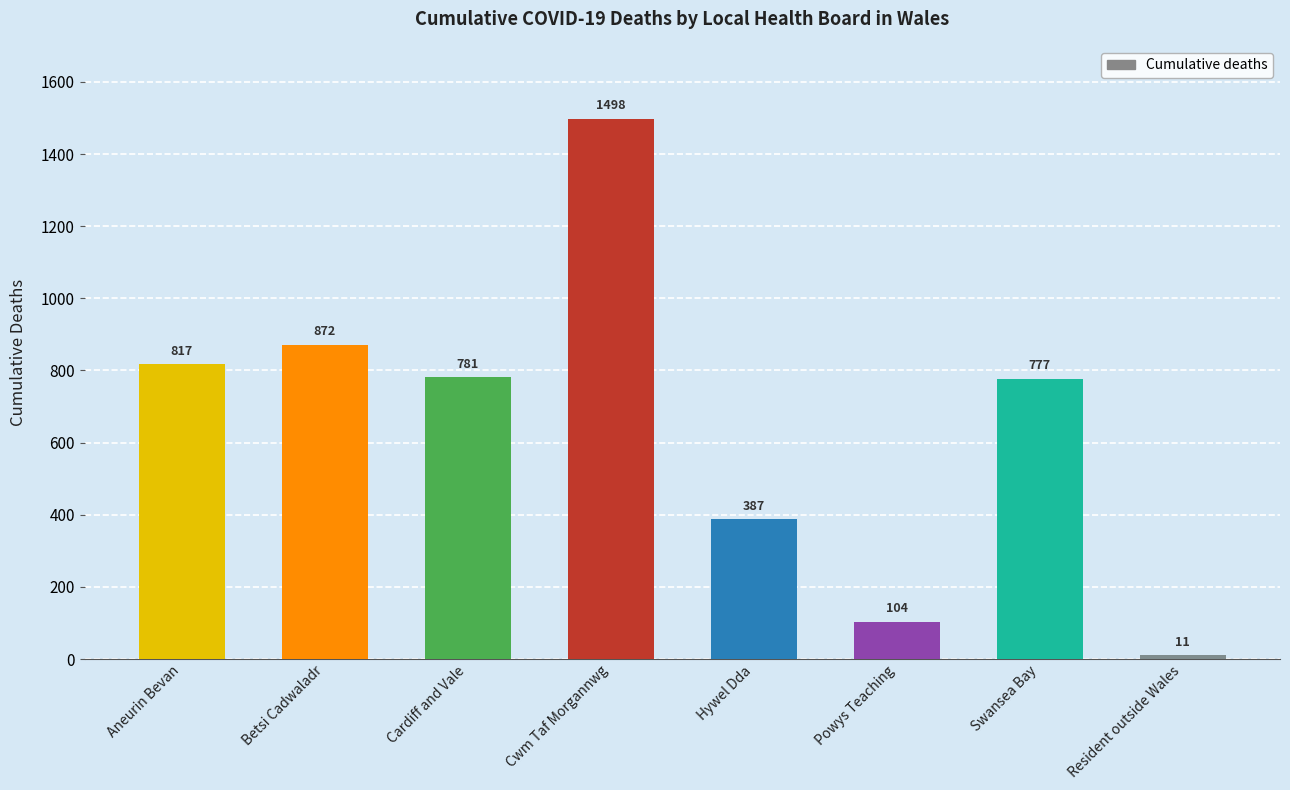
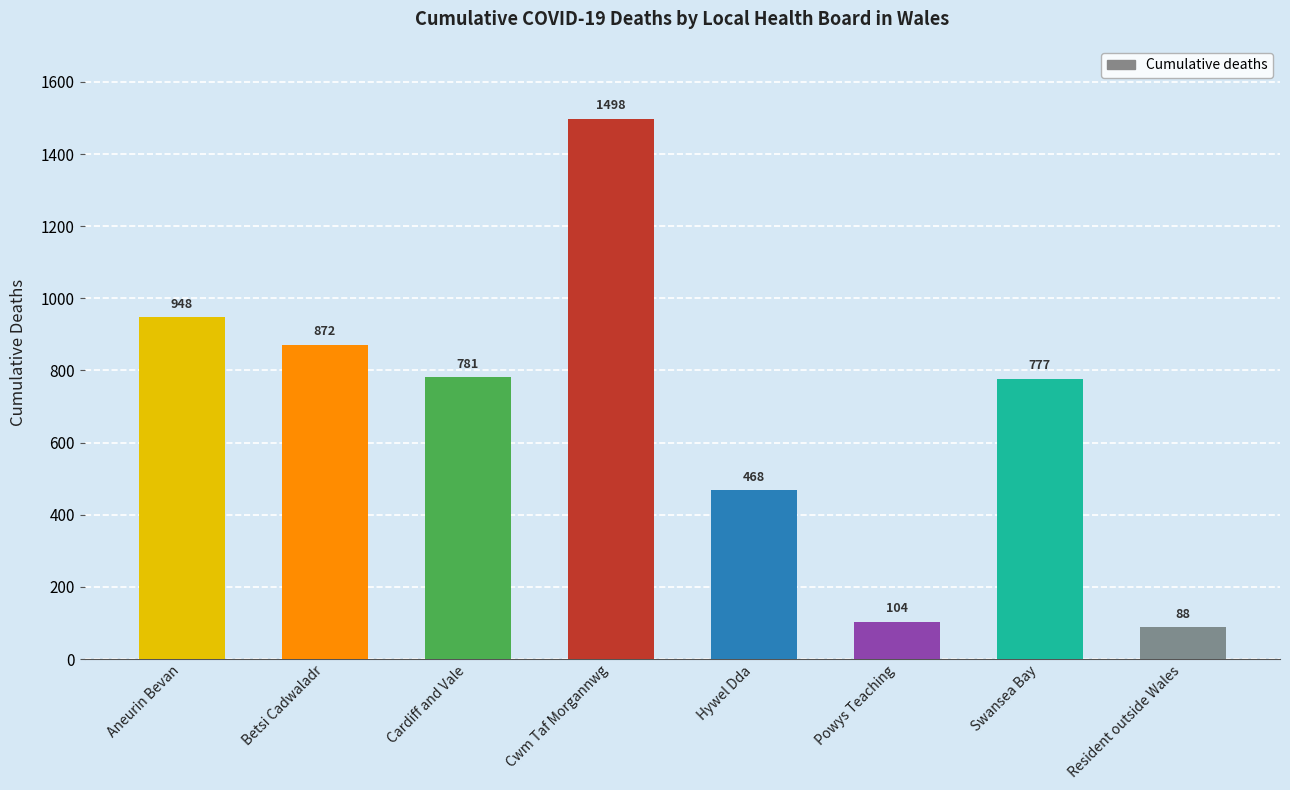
  {
-   "Aneurin Bevan": 817,
+   "Aneurin Bevan": 948,
    "Betsi Cadwaladr": 872,
    "Cardiff and Vale": 781,
    "Cwm Taf Morgannwg": 1498,
-   "Hywel Dda": 387,
+   "Hywel Dda": 468,
    "Powys Teaching": 104,
    "Swansea Bay": 777,
-   "Resident outside Wales": 11
+   "Resident outside Wales": 88
  }
